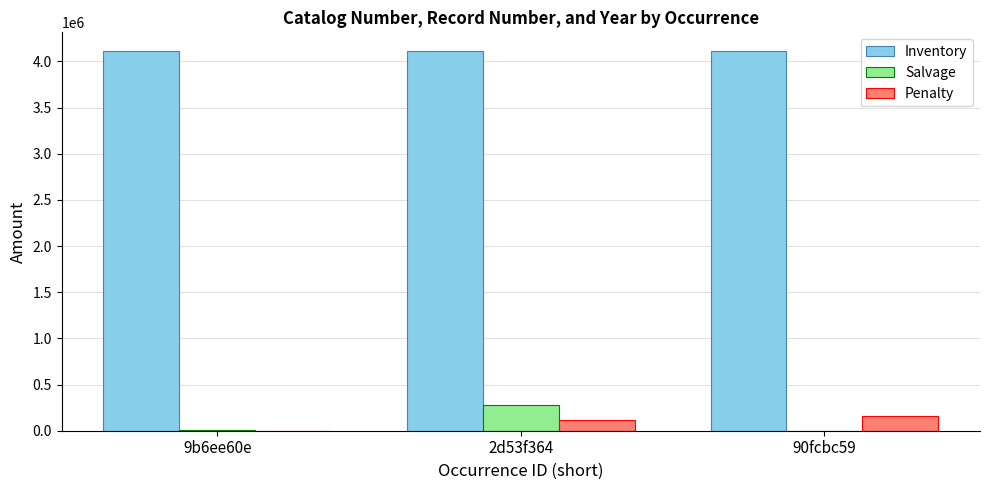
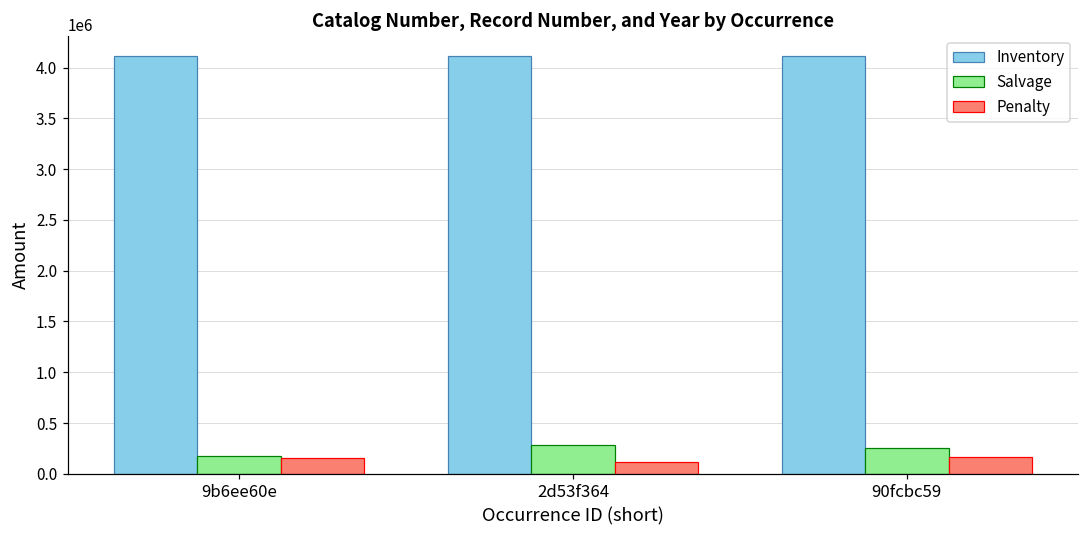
  {
    "Inventory": {
      "9b6ee60e": 4100000,
      "2d53f364": 4100000,
      "90fcbc59": 4100000
    },
    "Salvage": {
-     "9b6ee60e": 0,
+     "9b6ee60e": 200000,
      "2d53f364": 300000,
-     "90fcbc59": 0
+     "90fcbc59": 300000
    },
    "Penalty": {
-     "9b6ee60e": 0,
+     "9b6ee60e": 200000,
      "2d53f364": 100000,
      "90fcbc59": 200000
    }
  }
